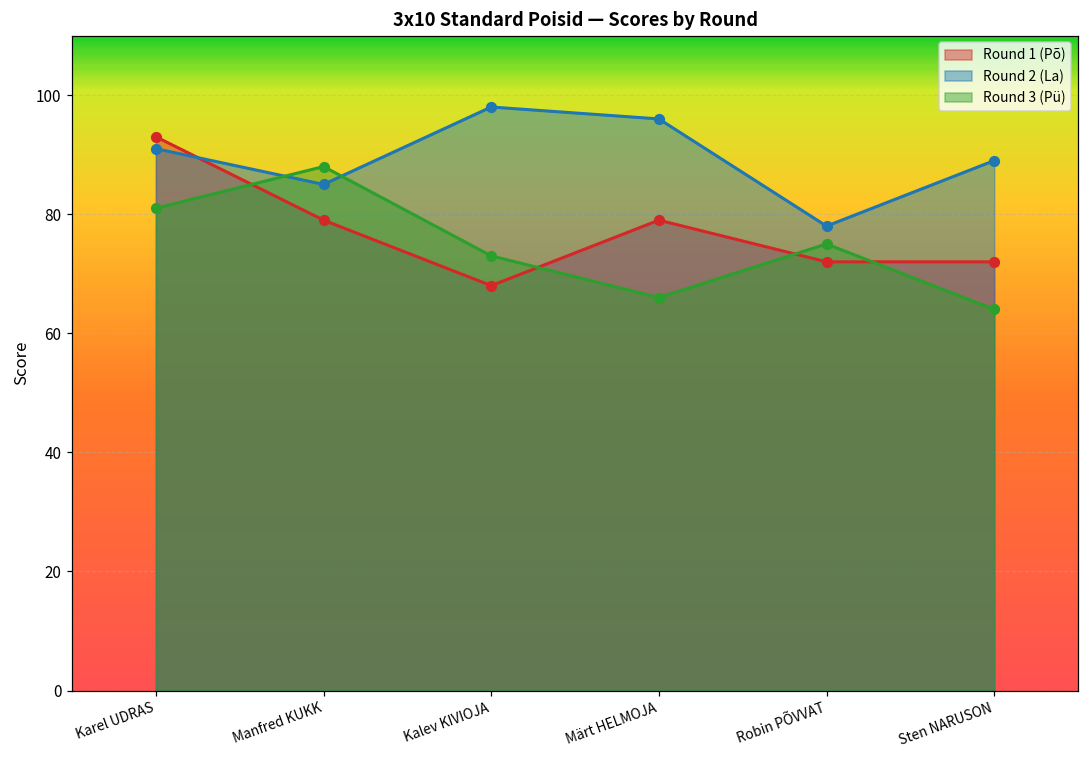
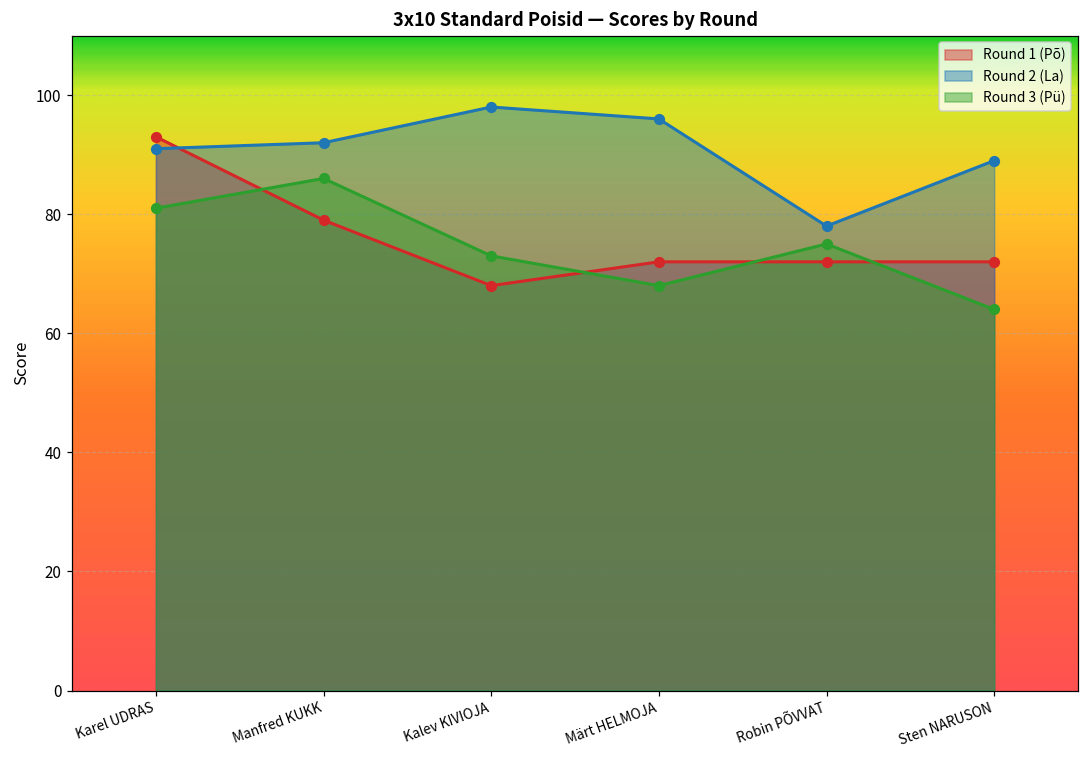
  {
    "Round 1 (Põ)": {
      "Karel UDRAS": 93,
      "Manfred KUKK": 79,
      "Kalev KIVIOJA": 68,
-     "Märt HELMOJA": 79,
+     "Märt HELMOJA": 72,
      "Robin PÕVVAT": 72,
      "Sten NARUSON": 72
    },
    "Round 2 (La)": {
      "Karel UDRAS": 91,
-     "Manfred KUKK": 85,
+     "Manfred KUKK": 92,
      "Kalev KIVIOJA": 98,
      "Märt HELMOJA": 96,
      "Robin PÕVVAT": 78,
      "Sten NARUSON": 89
    },
    "Round 3 (Pü)": {
      "Karel UDRAS": 81,
-     "Manfred KUKK": 88,
+     "Manfred KUKK": 86,
      "Kalev KIVIOJA": 73,
-     "Märt HELMOJA": 66,
+     "Märt HELMOJA": 68,
      "Robin PÕVVAT": 75,
      "Sten NARUSON": 64
    }
  }
